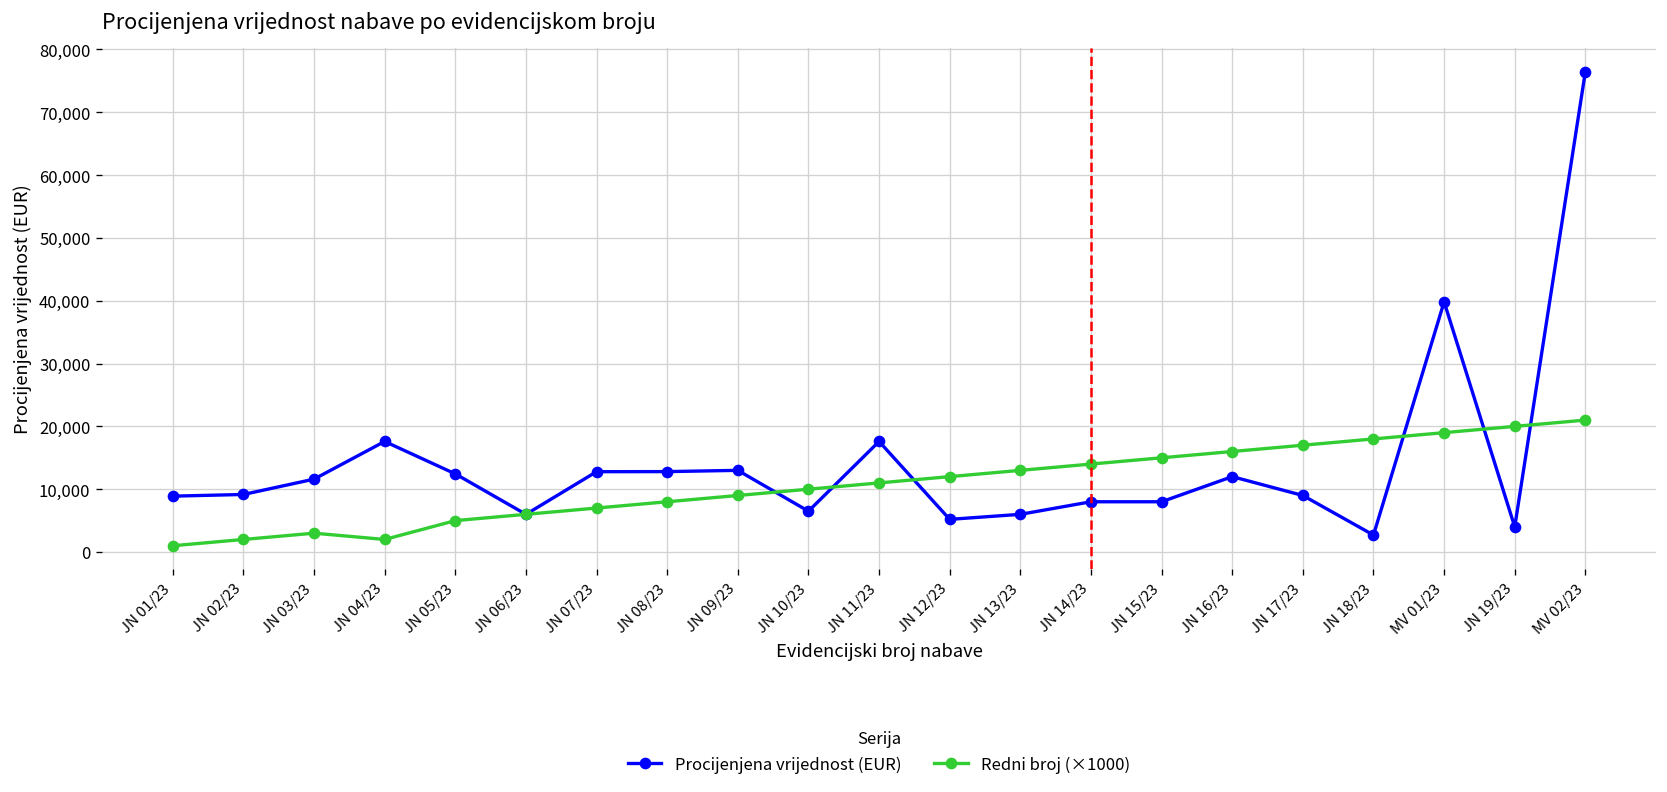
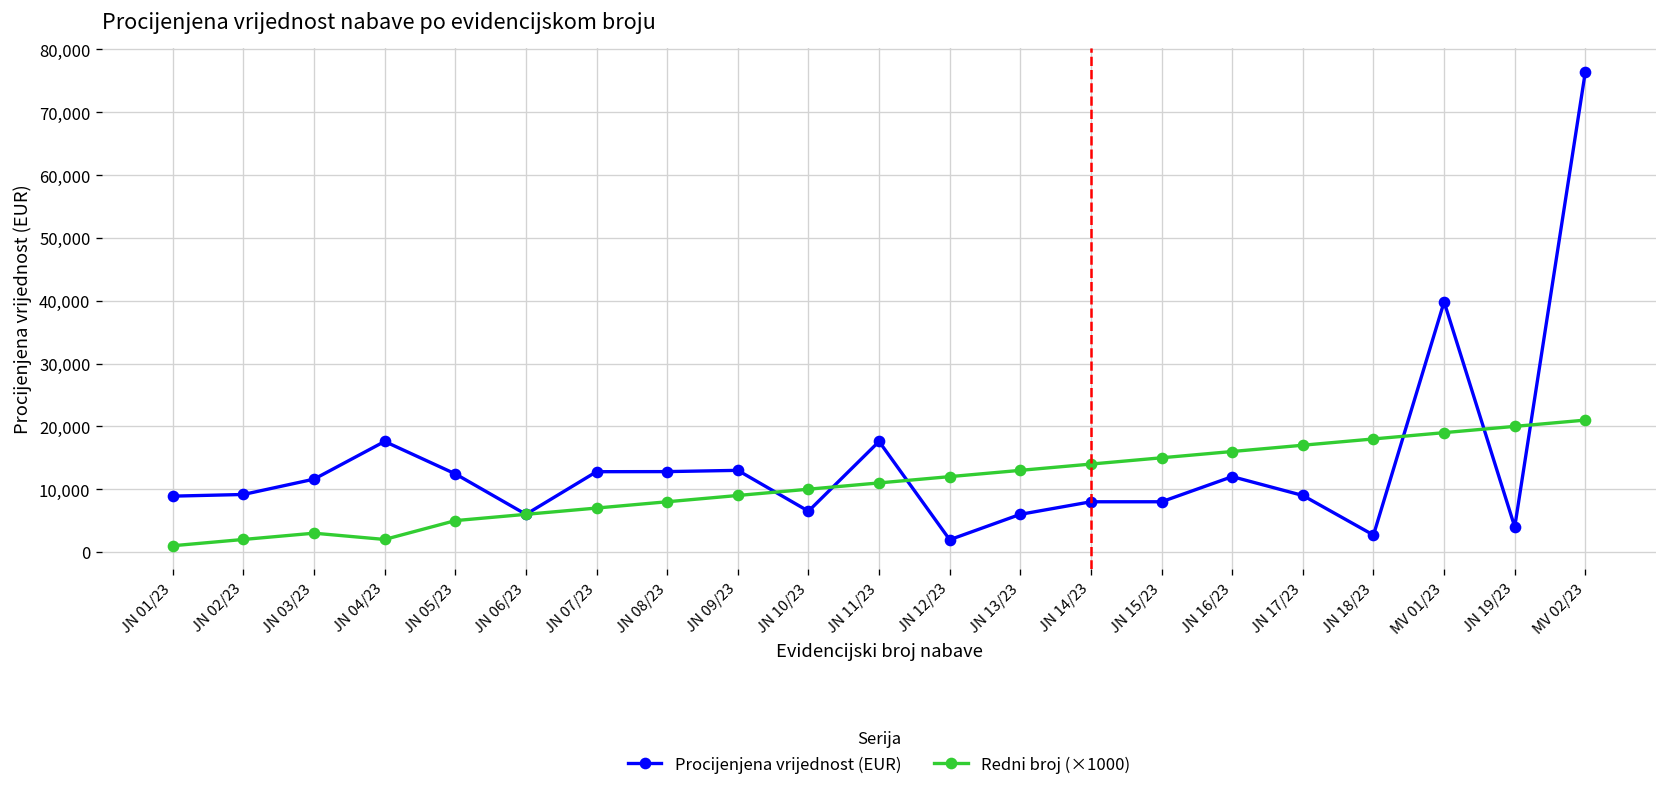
  {
    "Procijenjena vrijednost (EUR)": {
      "JN 01/23": "9,000",
      "JN 02/23": "9,000",
      "JN 03/23": "12,000",
      "JN 04/23": "18,000",
      "JN 05/23": "12,000",
      "JN 07/23": "13,000",
      "JN 08/23": "13,000",
      "JN 09/23": "13,000",
      "JN 10/23": "7,000",
      "JN 11/23": "18,000",
-     "JN 12/23": "5,000",
+     "JN 12/23": "2,000",
      "JN 13/23": "6,000",
      "JN 14/23": "8,000",
      "JN 15/23": "8,000",
      "JN 16/23": "12,000",
      "JN 17/23": "9,000",
      "JN 18/23": "3,000",
      "MV 01/23": "40,000",
      "JN 19/23": "4,000",
      "MV 02/23": "76,000"
    },
    "Redni broj (×1000)": {
      "JN 01/23": "1,000",
      "JN 02/23": "2,000",
      "JN 03/23": "3,000",
      "JN 04/23": "2,000",
      "JN 05/23": "5,000",
      "JN 07/23": "7,000",
      "JN 08/23": "8,000",
      "JN 09/23": "9,000",
      "JN 10/23": "10,000",
      "JN 11/23": "11,000",
      "JN 12/23": "12,000",
      "JN 13/23": "13,000",
      "JN 14/23": "14,000",
      "JN 15/23": "15,000",
      "JN 16/23": "16,000",
      "JN 17/23": "17,000",
      "JN 18/23": "18,000",
      "MV 01/23": "19,000",
      "JN 19/23": "20,000",
      "MV 02/23": "21,000"
    }
  }
